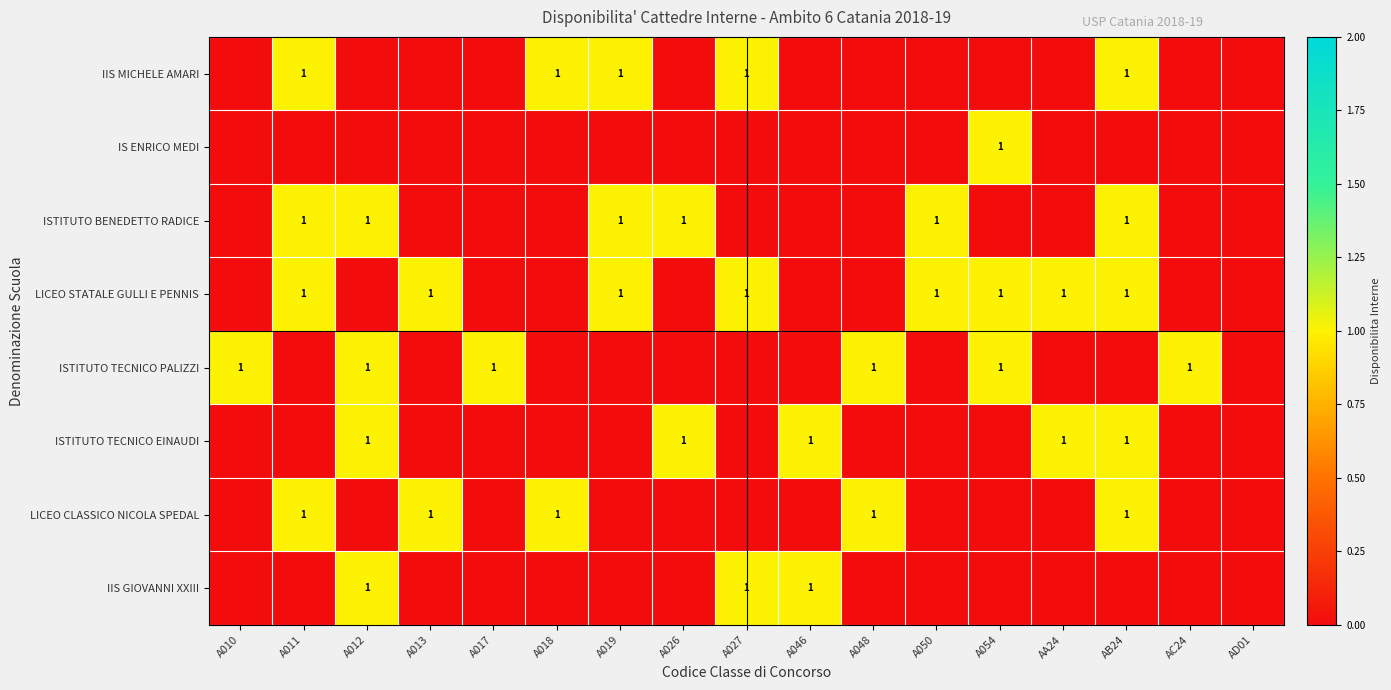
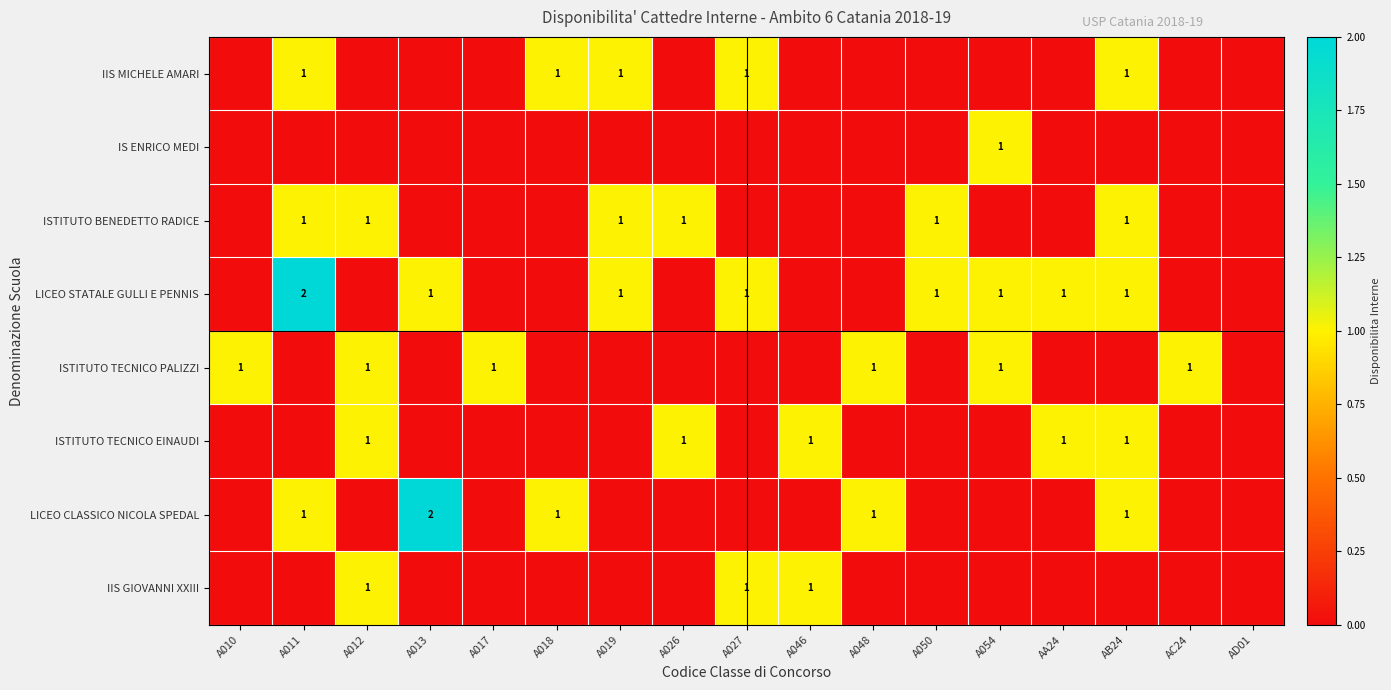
  {
    "IIS MICHELE AMARI": {
      "A011": 1,
      "A018": 1,
      "A019": 1,
      "A027": 1,
      "AB24": 1
    },
    "IS ENRICO MEDI": {
      "A054": 1
    },
    "ISTITUTO BENEDETTO RADICE": {
      "A011": 1,
      "A012": 1,
      "A019": 1,
      "A026": 1,
      "A050": 1,
      "AB24": 1
    },
    "LICEO STATALE GULLI E PENNIS": {
-     "A011": 1,
+     "A011": 2,
      "A013": 1,
      "A019": 1,
      "A027": 1,
      "A050": 1,
      "A054": 1,
      "AA24": 1,
      "AB24": 1
    },
    "ISTITUTO TECNICO PALIZZI": {
      "A010": 1,
      "A012": 1,
      "A017": 1,
      "A048": 1,
      "A054": 1,
      "AC24": 1
    },
    "ISTITUTO TECNICO EINAUDI": {
      "A012": 1,
      "A026": 1,
      "A046": 1,
      "AA24": 1,
      "AB24": 1
    },
    "LICEO CLASSICO NICOLA SPEDAL": {
      "A011": 1,
-     "A013": 1,
+     "A013": 2,
      "A018": 1,
      "A048": 1,
      "AB24": 1
    },
    "IIS GIOVANNI XXIII": {
      "A012": 1,
      "A027": 1,
      "A046": 1
    }
  }
